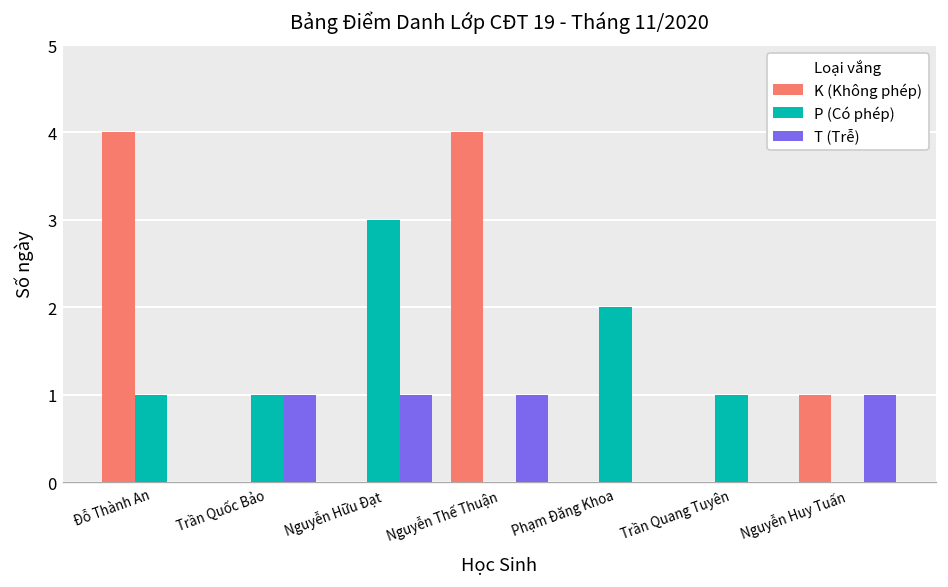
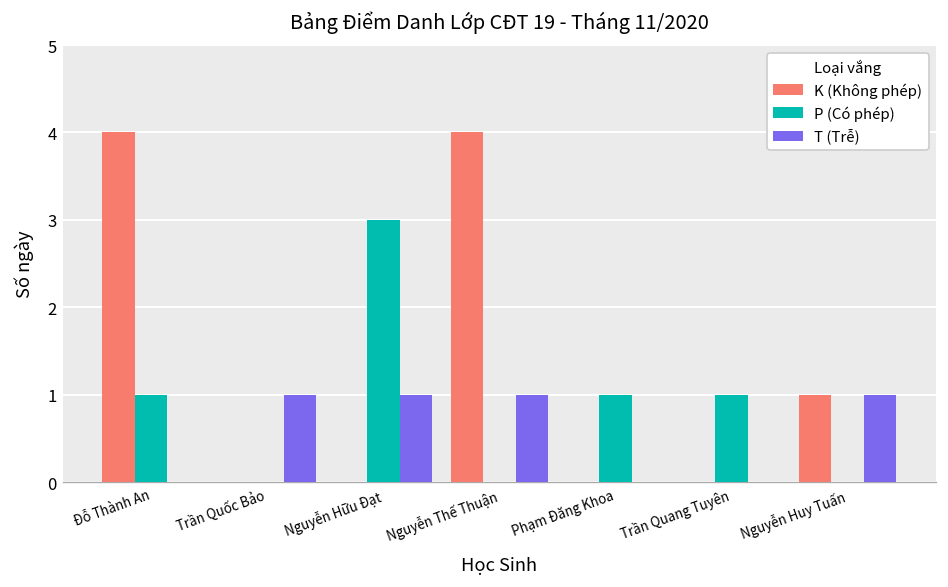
  {
    "K (Không phép)": {
      "Đỗ Thành An": 4,
      "Trần Quốc Bảo": 0,
      "Nguyễn Hữu Đạt": 0,
      "Nguyễn Thế Thuận": 4,
      "Phạm Đăng Khoa": 0,
      "Trần Quang Tuyên": 0,
      "Nguyễn Huy Tuấn": 1
    },
    "P (Có phép)": {
      "Đỗ Thành An": 1,
-     "Trần Quốc Bảo": 1,
+     "Trần Quốc Bảo": 0,
      "Nguyễn Hữu Đạt": 3,
      "Nguyễn Thế Thuận": 0,
-     "Phạm Đăng Khoa": 2,
+     "Phạm Đăng Khoa": 1,
      "Trần Quang Tuyên": 1,
      "Nguyễn Huy Tuấn": 0
    },
    "T (Trễ)": {
      "Đỗ Thành An": 0,
      "Trần Quốc Bảo": 1,
      "Nguyễn Hữu Đạt": 1,
      "Nguyễn Thế Thuận": 1,
      "Phạm Đăng Khoa": 0,
      "Trần Quang Tuyên": 0,
      "Nguyễn Huy Tuấn": 1
    }
  }
